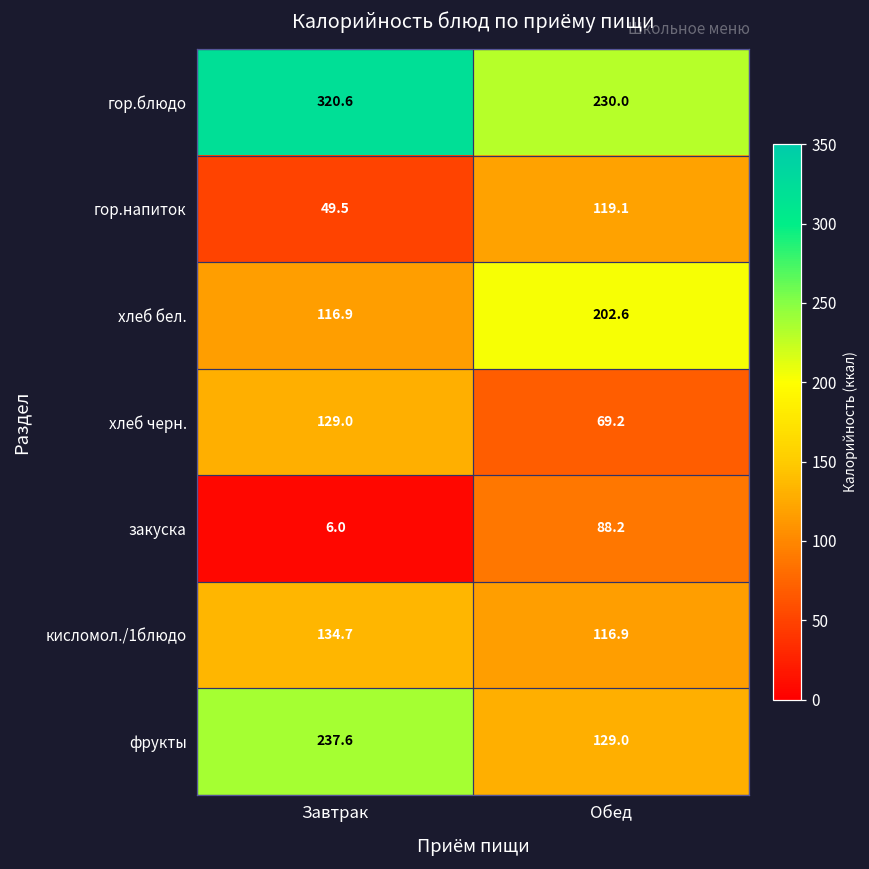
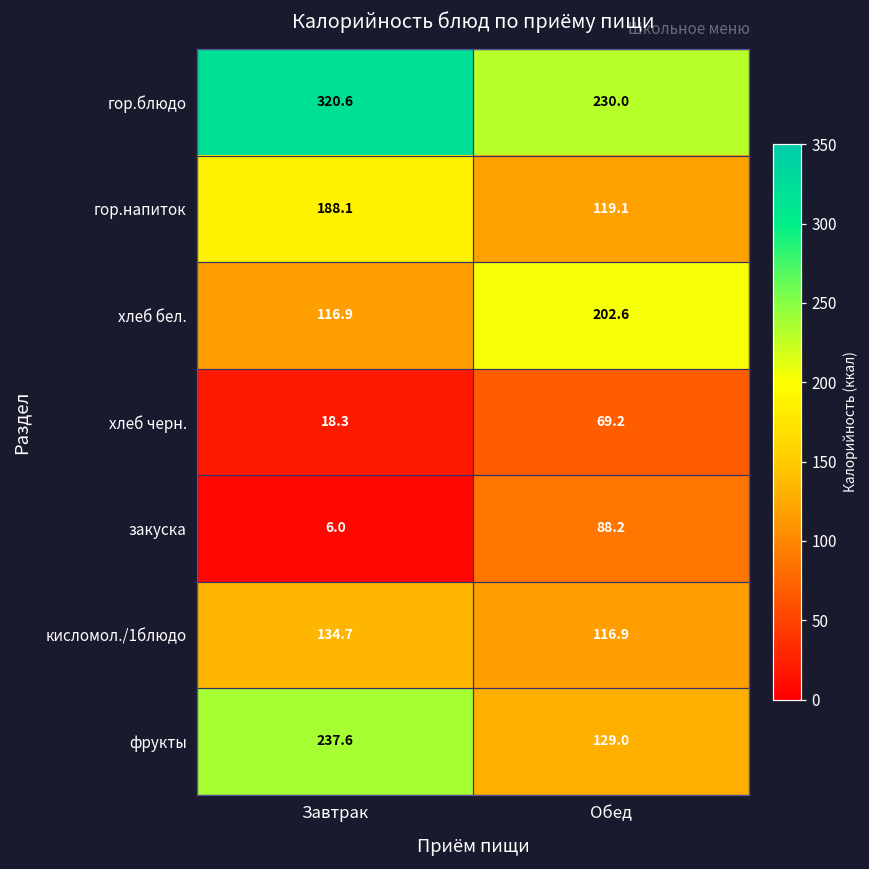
  {
    "гор.блюдо": {
      "Завтрак": 320.6,
      "Обед": 230.0
    },
    "гор.напиток": {
-     "Завтрак": 49.5,
+     "Завтрак": 188.1,
      "Обед": 119.1
    },
    "хлеб бел.": {
      "Завтрак": 116.9,
      "Обед": 202.6
    },
    "хлеб черн.": {
-     "Завтрак": 129.0,
+     "Завтрак": 18.3,
      "Обед": 69.2
    },
    "закуска": {
      "Завтрак": 6.0,
      "Обед": 88.2
    },
    "кисломол./1блюдо": {
      "Завтрак": 134.7,
      "Обед": 116.9
    },
    "фрукты": {
      "Завтрак": 237.6,
      "Обед": 129.0
    }
  }
